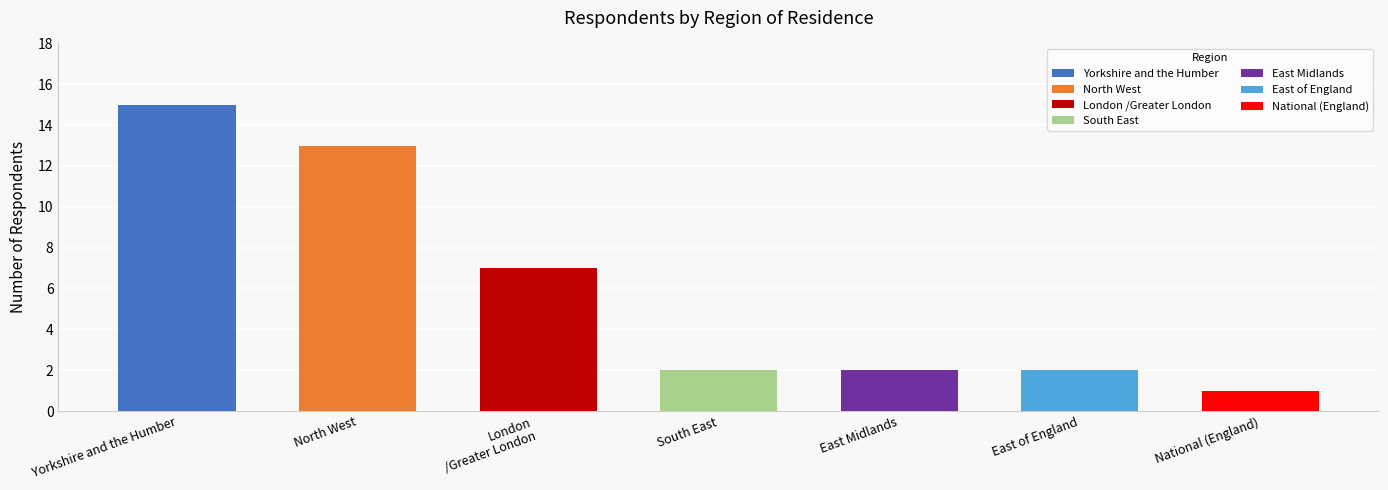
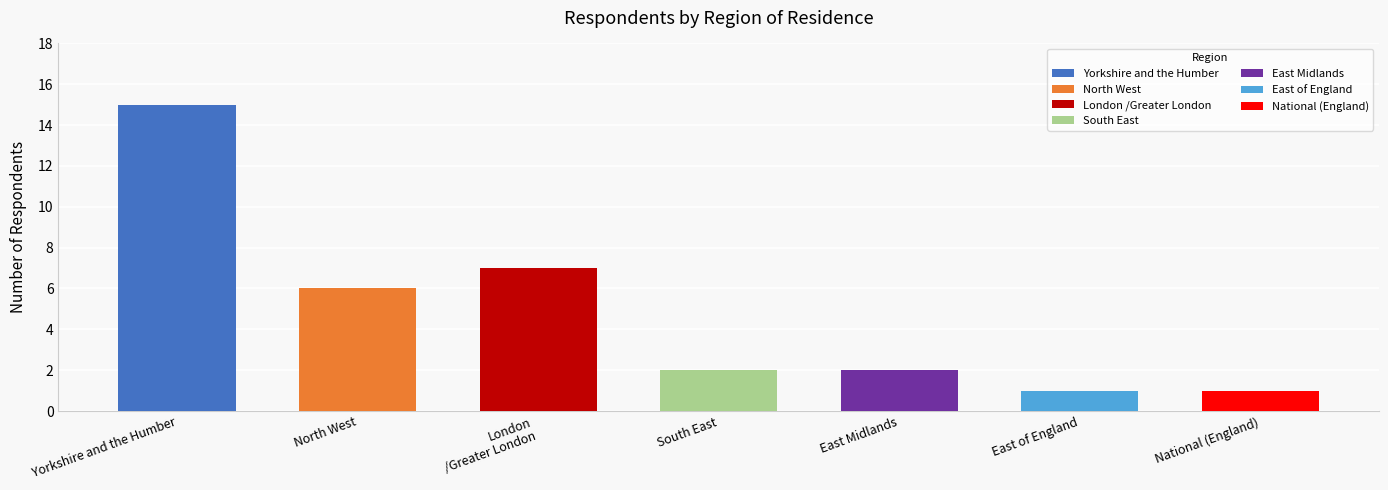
  {
    "Yorkshire and the Humber": 15,
-   "North West": 13,
+   "North West": 6,
    "London /Greater London": 7,
    "South East": 2,
    "East Midlands": 2,
-   "East of England": 2,
+   "East of England": 1,
    "National (England)": 1
  }
